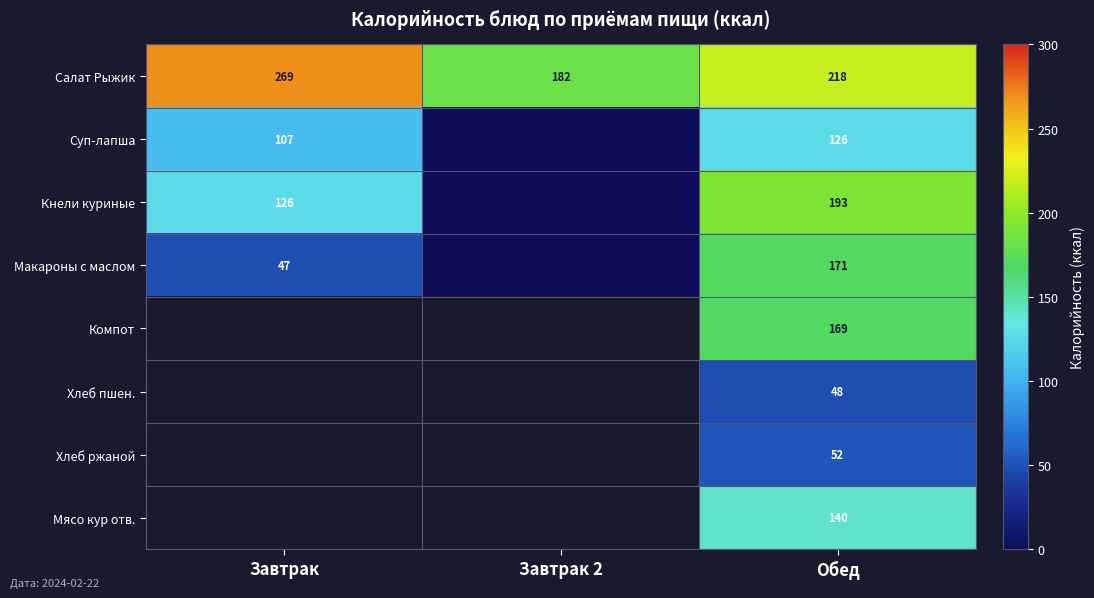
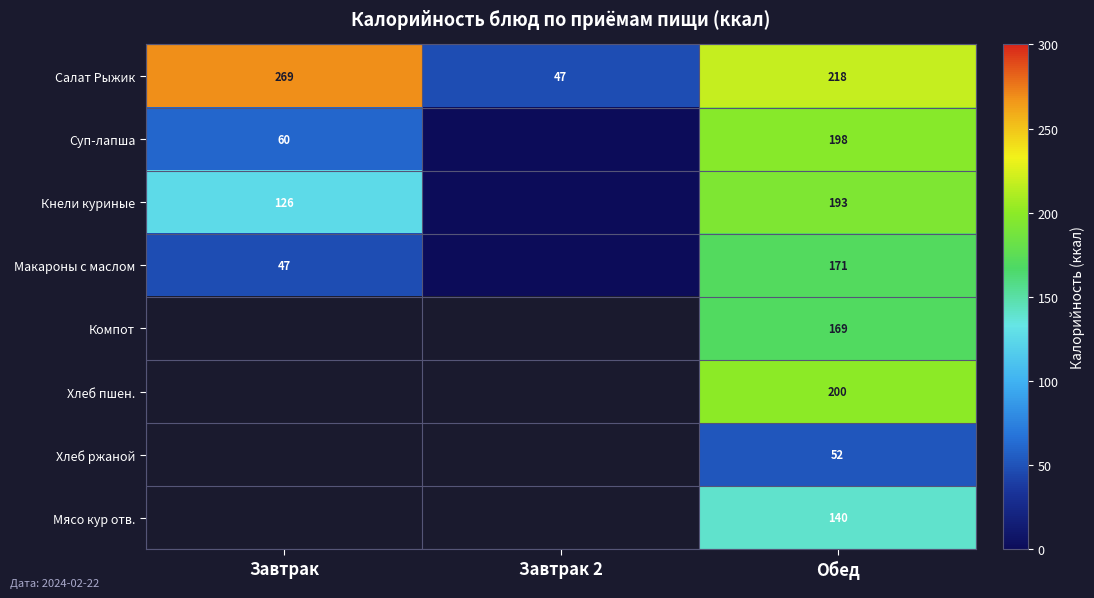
  {
    "Салат Рыжик": {
      "Завтрак": 269,
-     "Завтрак 2": 182,
+     "Завтрак 2": 47,
      "Обед": 218
    },
    "Суп-лапша": {
-     "Завтрак": 107,
-     "Обед": 126
+     "Завтрак": 60,
+     "Обед": 198
    },
    "Кнели куриные": {
      "Завтрак": 126,
      "Обед": 193
    },
    "Макароны с маслом": {
      "Завтрак": 47,
      "Обед": 171
    },
    "Компот": {
      "Обед": 169
    },
    "Хлеб пшен.": {
-     "Обед": 48
+     "Обед": 200
    },
    "Хлеб ржаной": {
      "Обед": 52
    },
    "Мясо кур отв.": {
      "Обед": 140
    }
  }
